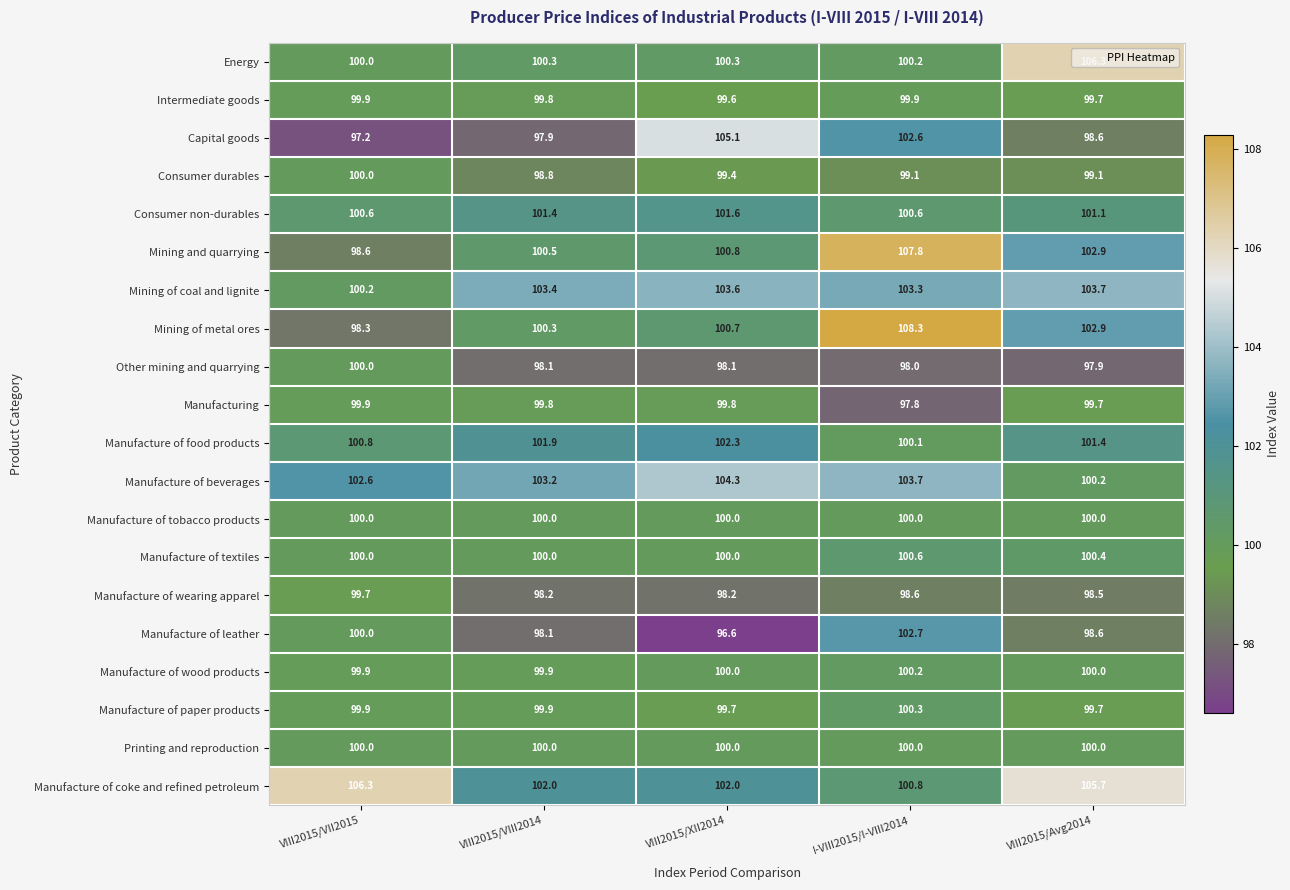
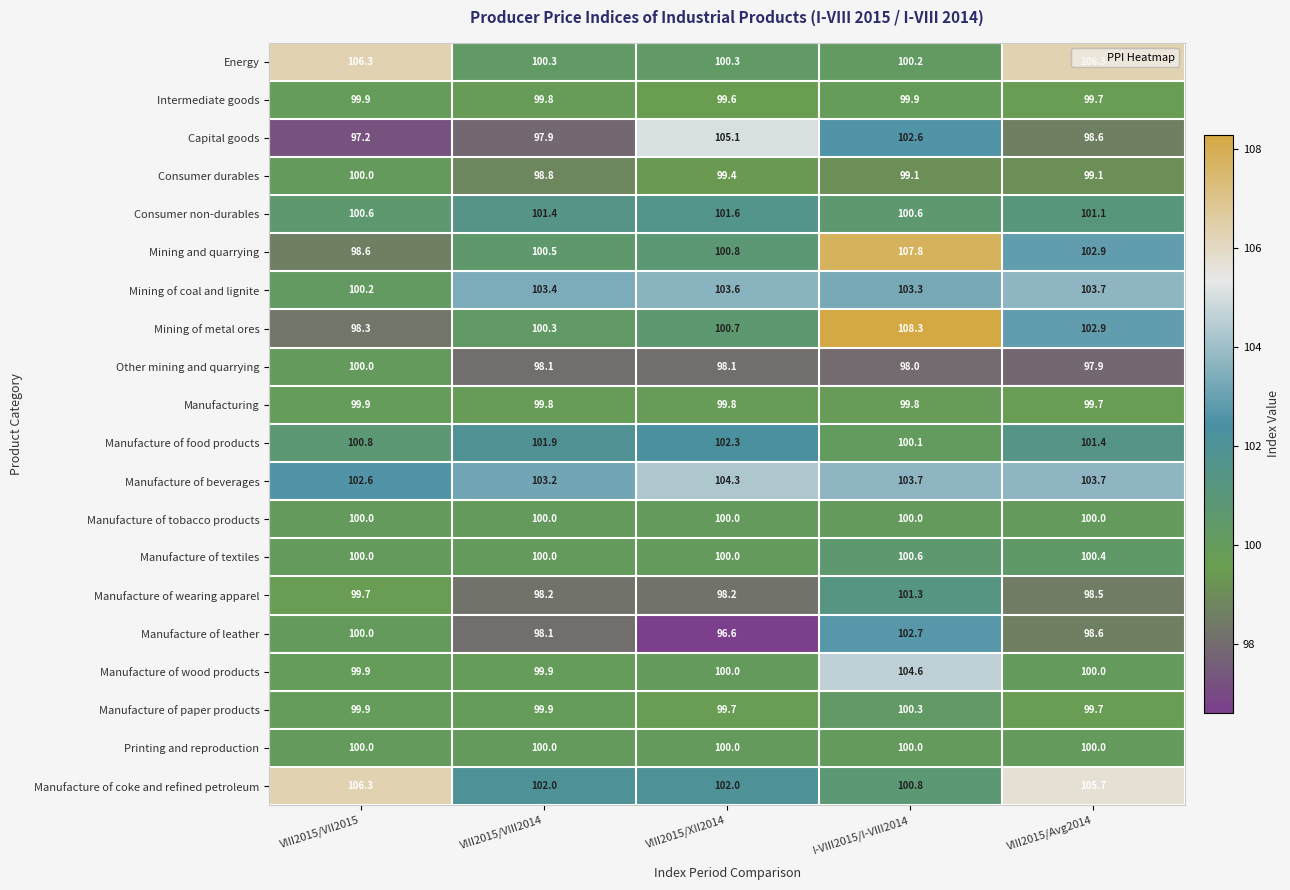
  {
    "Energy": {
-     "VIII2015/VII2015": 100.0,
+     "VIII2015/VII2015": 106.3,
      "VIII2015/VIII2014": 100.3,
      "VIII2015/XII2014": 100.3,
      "I-VIII2015/I-VIII2014": 100.2
    },
    "Intermediate goods": {
      "VIII2015/VII2015": 99.9,
      "VIII2015/VIII2014": 99.8,
      "VIII2015/XII2014": 99.6,
      "I-VIII2015/I-VIII2014": 99.9,
      "VIII2015/Avg2014": 99.7
    },
    "Capital goods": {
      "VIII2015/VII2015": 97.2,
      "VIII2015/VIII2014": 97.9,
      "VIII2015/XII2014": 105.1,
      "I-VIII2015/I-VIII2014": 102.6,
      "VIII2015/Avg2014": 98.6
    },
    "Consumer durables": {
      "VIII2015/VII2015": 100.0,
      "VIII2015/VIII2014": 98.8,
      "VIII2015/XII2014": 99.4,
      "I-VIII2015/I-VIII2014": 99.1,
      "VIII2015/Avg2014": 99.1
    },
    "Consumer non-durables": {
      "VIII2015/VII2015": 100.6,
      "VIII2015/VIII2014": 101.4,
      "VIII2015/XII2014": 101.6,
      "I-VIII2015/I-VIII2014": 100.6,
      "VIII2015/Avg2014": 101.1
    },
    "Mining and quarrying": {
      "VIII2015/VII2015": 98.6,
      "VIII2015/VIII2014": 100.5,
      "VIII2015/XII2014": 100.8,
      "I-VIII2015/I-VIII2014": 107.8,
      "VIII2015/Avg2014": 102.9
    },
    "Mining of coal and lignite": {
      "VIII2015/VII2015": 100.2,
      "VIII2015/VIII2014": 103.4,
      "VIII2015/XII2014": 103.6,
      "I-VIII2015/I-VIII2014": 103.3,
      "VIII2015/Avg2014": 103.7
    },
    "Mining of metal ores": {
      "VIII2015/VII2015": 98.3,
      "VIII2015/VIII2014": 100.3,
      "VIII2015/XII2014": 100.7,
      "I-VIII2015/I-VIII2014": 108.3,
      "VIII2015/Avg2014": 102.9
    },
    "Other mining and quarrying": {
      "VIII2015/VII2015": 100.0,
      "VIII2015/VIII2014": 98.1,
      "VIII2015/XII2014": 98.1,
      "I-VIII2015/I-VIII2014": 98.0,
      "VIII2015/Avg2014": 97.9
    },
    "Manufacturing": {
      "VIII2015/VII2015": 99.9,
      "VIII2015/VIII2014": 99.8,
      "VIII2015/XII2014": 99.8,
-     "I-VIII2015/I-VIII2014": 97.8,
+     "I-VIII2015/I-VIII2014": 99.8,
      "VIII2015/Avg2014": 99.7
    },
    "Manufacture of food products": {
      "VIII2015/VII2015": 100.8,
      "VIII2015/VIII2014": 101.9,
      "VIII2015/XII2014": 102.3,
      "I-VIII2015/I-VIII2014": 100.1,
      "VIII2015/Avg2014": 101.4
    },
    "Manufacture of beverages": {
      "VIII2015/VII2015": 102.6,
      "VIII2015/VIII2014": 103.2,
      "VIII2015/XII2014": 104.3,
      "I-VIII2015/I-VIII2014": 103.7,
-     "VIII2015/Avg2014": 100.2
+     "VIII2015/Avg2014": 103.7
    },
    "Manufacture of tobacco products": {
      "VIII2015/VII2015": 100.0,
      "VIII2015/VIII2014": 100.0,
      "VIII2015/XII2014": 100.0,
      "I-VIII2015/I-VIII2014": 100.0,
      "VIII2015/Avg2014": 100.0
    },
    "Manufacture of textiles": {
      "VIII2015/VII2015": 100.0,
      "VIII2015/VIII2014": 100.0,
      "VIII2015/XII2014": 100.0,
      "I-VIII2015/I-VIII2014": 100.6,
      "VIII2015/Avg2014": 100.4
    },
    "Manufacture of wearing apparel": {
      "VIII2015/VII2015": 99.7,
      "VIII2015/VIII2014": 98.2,
      "VIII2015/XII2014": 98.2,
-     "I-VIII2015/I-VIII2014": 98.6,
+     "I-VIII2015/I-VIII2014": 101.3,
      "VIII2015/Avg2014": 98.5
    },
    "Manufacture of leather": {
      "VIII2015/VII2015": 100.0,
      "VIII2015/VIII2014": 98.1,
      "VIII2015/XII2014": 96.6,
      "I-VIII2015/I-VIII2014": 102.7,
      "VIII2015/Avg2014": 98.6
    },
    "Manufacture of wood products": {
      "VIII2015/VII2015": 99.9,
      "VIII2015/VIII2014": 99.9,
      "VIII2015/XII2014": 100.0,
-     "I-VIII2015/I-VIII2014": 100.2,
+     "I-VIII2015/I-VIII2014": 104.6,
      "VIII2015/Avg2014": 100.0
    },
    "Manufacture of paper products": {
      "VIII2015/VII2015": 99.9,
      "VIII2015/VIII2014": 99.9,
      "VIII2015/XII2014": 99.7,
      "I-VIII2015/I-VIII2014": 100.3,
      "VIII2015/Avg2014": 99.7
    },
    "Printing and reproduction": {
      "VIII2015/VII2015": 100.0,
      "VIII2015/VIII2014": 100.0,
      "VIII2015/XII2014": 100.0,
      "I-VIII2015/I-VIII2014": 100.0,
      "VIII2015/Avg2014": 100.0
    },
    "Manufacture of coke and refined petroleum": {
      "VIII2015/VII2015": 106.3,
      "VIII2015/VIII2014": 102.0,
      "VIII2015/XII2014": 102.0,
      "I-VIII2015/I-VIII2014": 100.8
    }
  }
